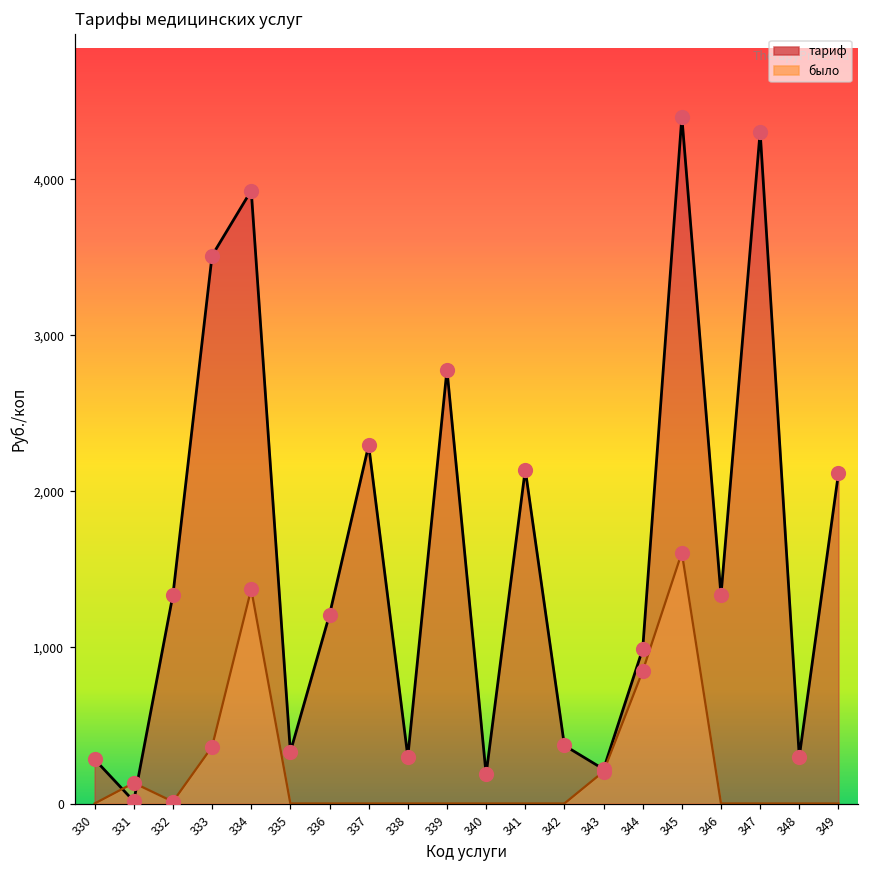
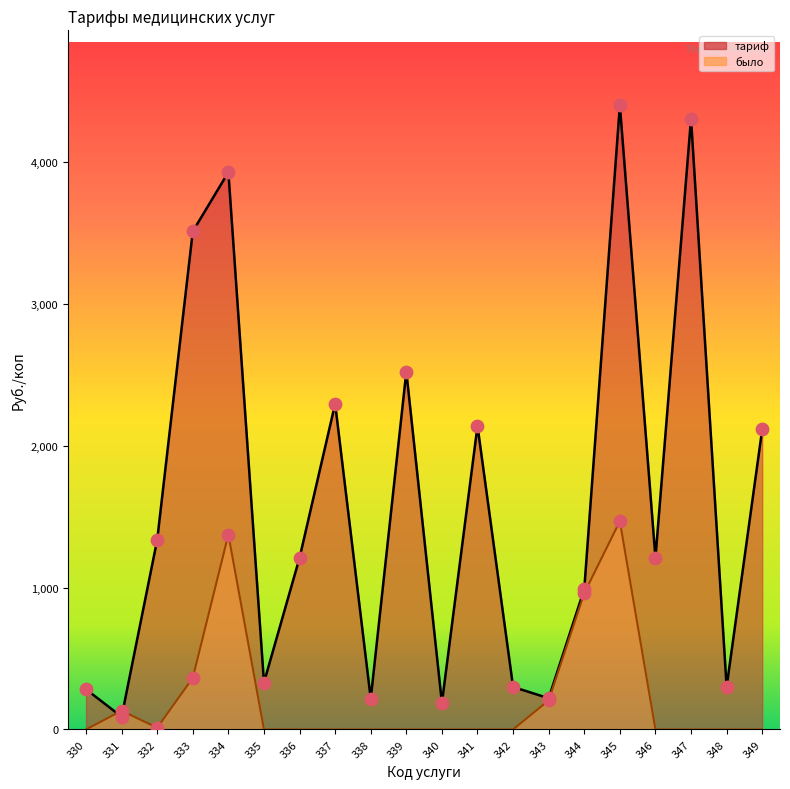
  {
    "тариф": {
      "330": "280",
-     "331": "20",
+     "331": "90",
      "332": "1,340",
      "333": "3,510",
      "334": "3,930",
      "335": "330",
      "336": "1,210",
      "337": "2,300",
-     "338": "300",
-     "339": "2,780",
+     "338": "220",
+     "339": "2,520",
      "340": "190",
      "341": "2,140",
-     "342": "370",
+     "342": "300",
      "344": "990",
      "345": "4,400",
-     "346": "1,330",
+     "346": "1,210",
      "347": "4,310",
      "348": "300",
      "349": "2,120"
    },
    "было": {
      "330": "0",
      "335": "0",
      "336": "0",
      "337": "0",
      "338": "0",
      "339": "0",
      "340": "0",
      "341": "0",
      "342": "0",
-     "344": "850",
-     "345": "1,610",
+     "344": "960",
+     "345": "1,470",
      "346": "0",
      "347": "0",
      "348": "0",
      "349": "0"
    }
  }
